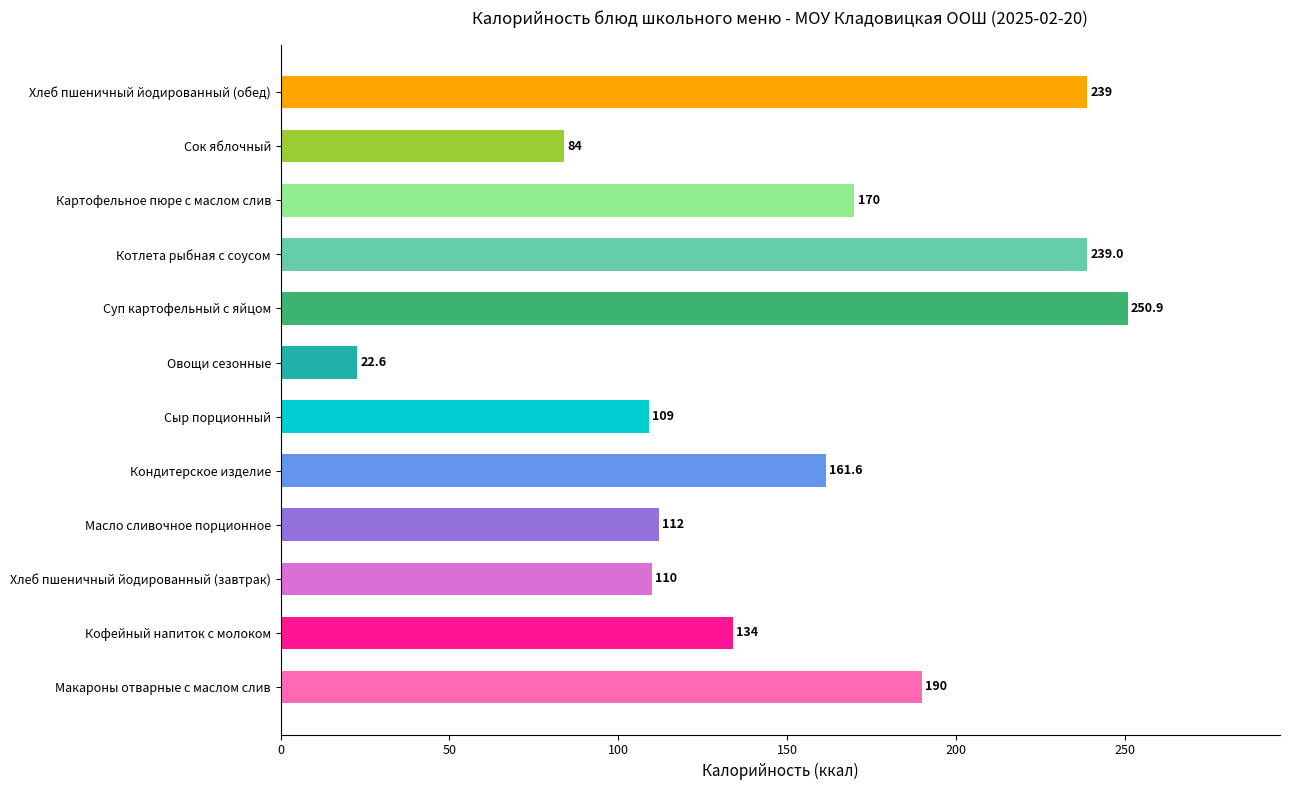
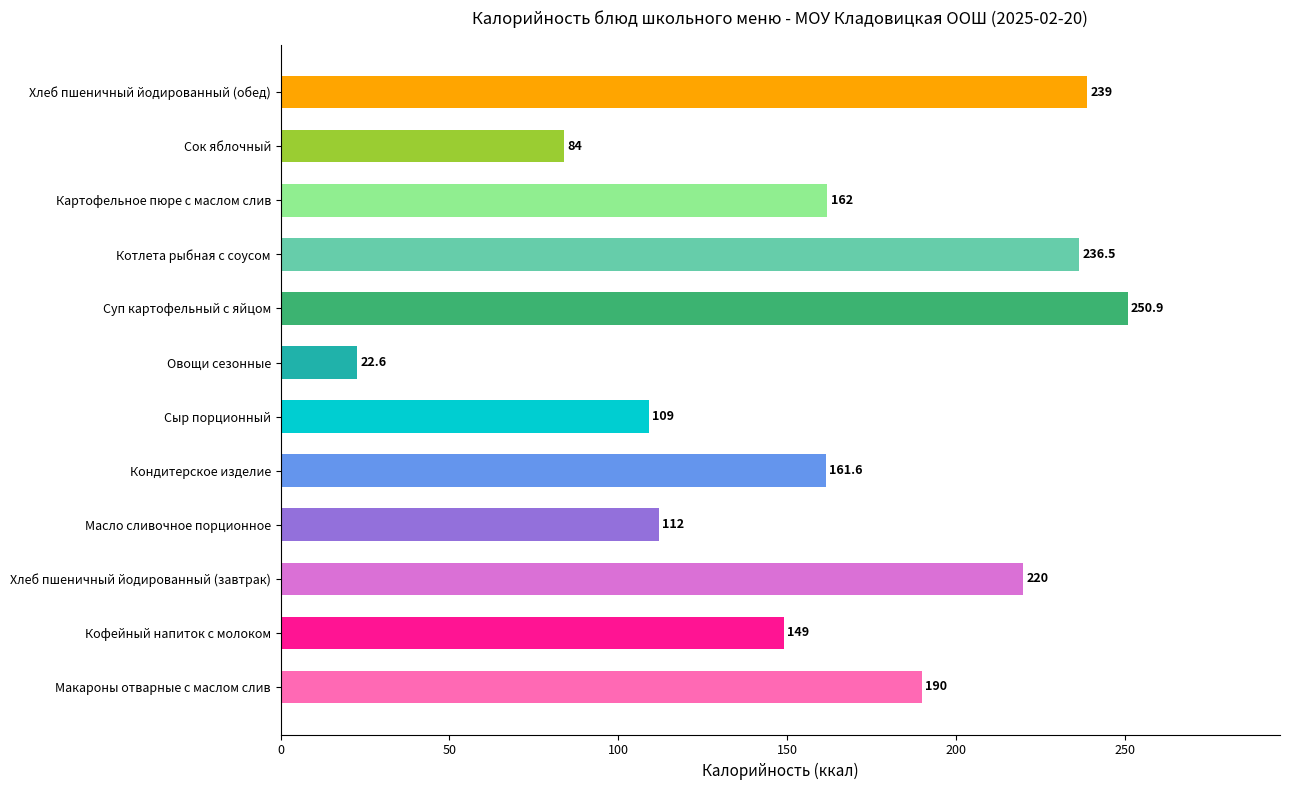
  {
    "Хлеб пшеничный йодированный (обед)": 239,
    "Сок яблочный": 84,
-   "Картофельное пюре с маслом слив": 170,
-   "Котлета рыбная с соусом": 239.0,
+   "Картофельное пюре с маслом слив": 162,
+   "Котлета рыбная с соусом": 236.5,
    "Суп картофельный с яйцом": 250.9,
    "Овощи сезонные": 22.6,
    "Сыр порционный": 109,
    "Кондитерское изделие": 161.6,
    "Масло сливочное порционное": 112,
-   "Хлеб пшеничный йодированный (завтрак)": 110,
-   "Кофейный напиток с молоком": 134,
+   "Хлеб пшеничный йодированный (завтрак)": 220,
+   "Кофейный напиток с молоком": 149,
    "Макароны отварные с маслом слив": 190
  }
